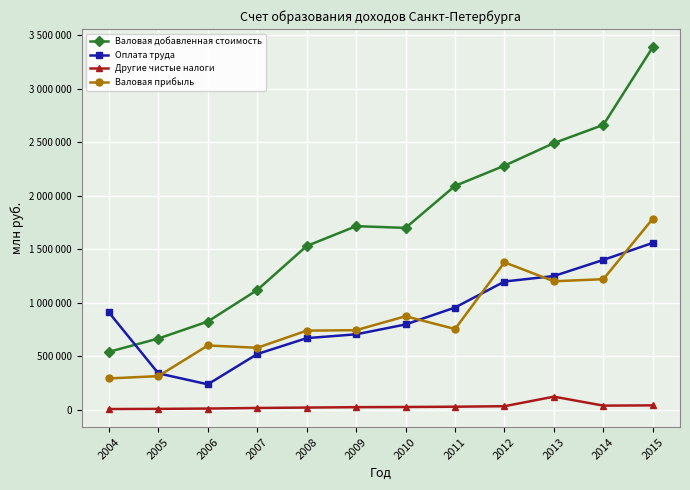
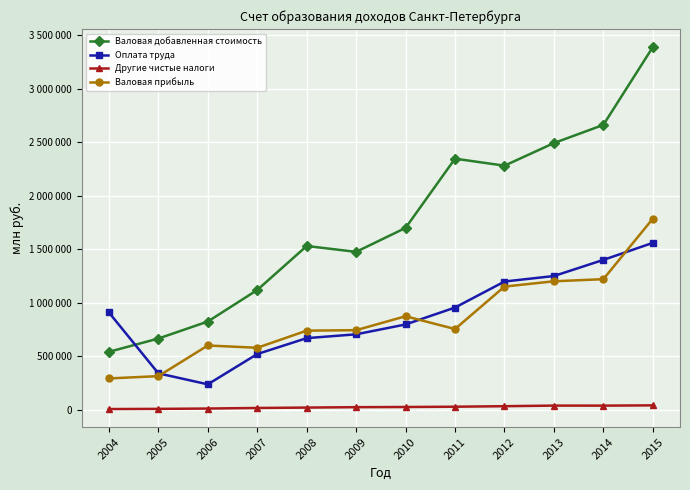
  {
    "Валовая добавленная стоимость": {
      "2004": 540000,
      "2005": 670000,
      "2006": 830000,
      "2007": 1120000,
      "2008": 1530000,
-     "2009": 1720000,
+     "2009": 1480000,
      "2010": 1700000,
-     "2011": 2090000,
+     "2011": 2350000,
      "2012": 2280000,
      "2013": 2490000,
      "2014": 2660000,
      "2015": 3390000
    },
    "Оплата труда": {
      "2004": 910000,
      "2005": 340000,
      "2006": 240000,
      "2007": 520000,
      "2008": 670000,
      "2009": 710000,
      "2010": 800000,
      "2011": 960000,
      "2012": 1200000,
      "2013": 1250000,
      "2014": 1400000,
      "2015": 1560000
    },
    "Другие чистые налоги": {
      "2004": 10000,
      "2005": 10000,
      "2006": 10000,
      "2007": 20000,
      "2008": 20000,
      "2009": 30000,
      "2010": 30000,
      "2011": 30000,
      "2012": 30000,
-     "2013": 120000,
+     "2013": 40000,
      "2014": 40000,
      "2015": 40000
    },
    "Валовая прибыль": {
      "2004": 290000,
      "2005": 320000,
      "2006": 600000,
      "2007": 580000,
      "2008": 740000,
      "2009": 740000,
      "2010": 870000,
      "2011": 760000,
-     "2012": 1380000,
+     "2012": 1150000,
      "2013": 1200000,
      "2014": 1220000,
      "2015": 1790000
    }
  }
